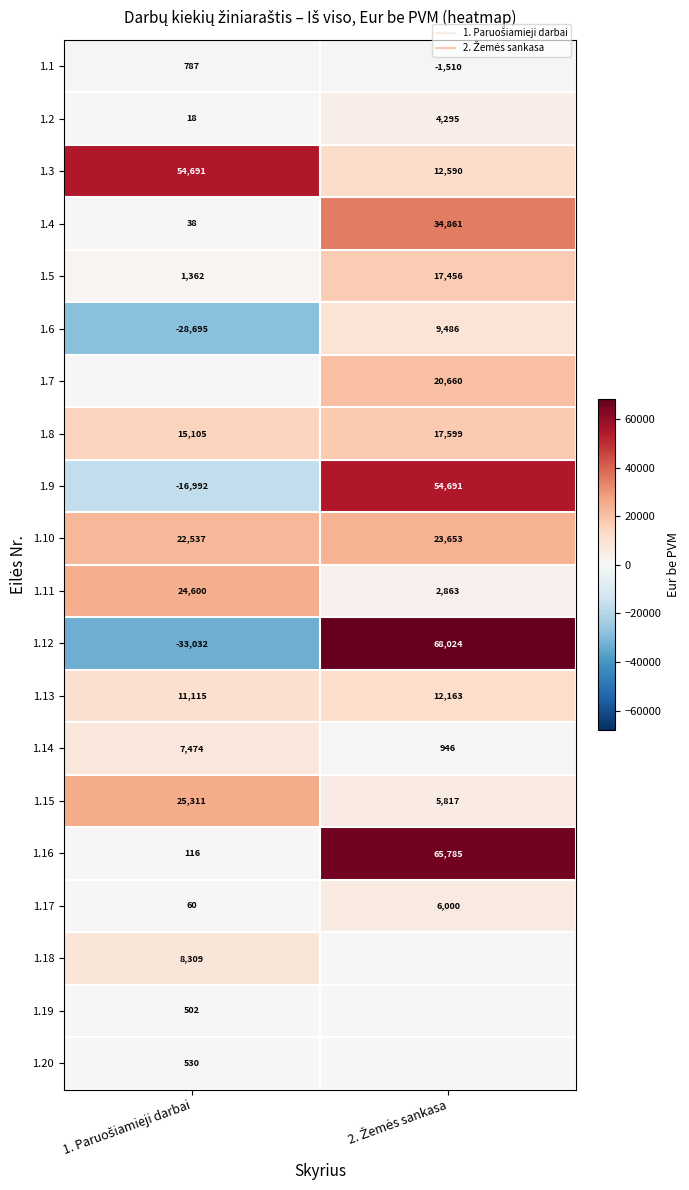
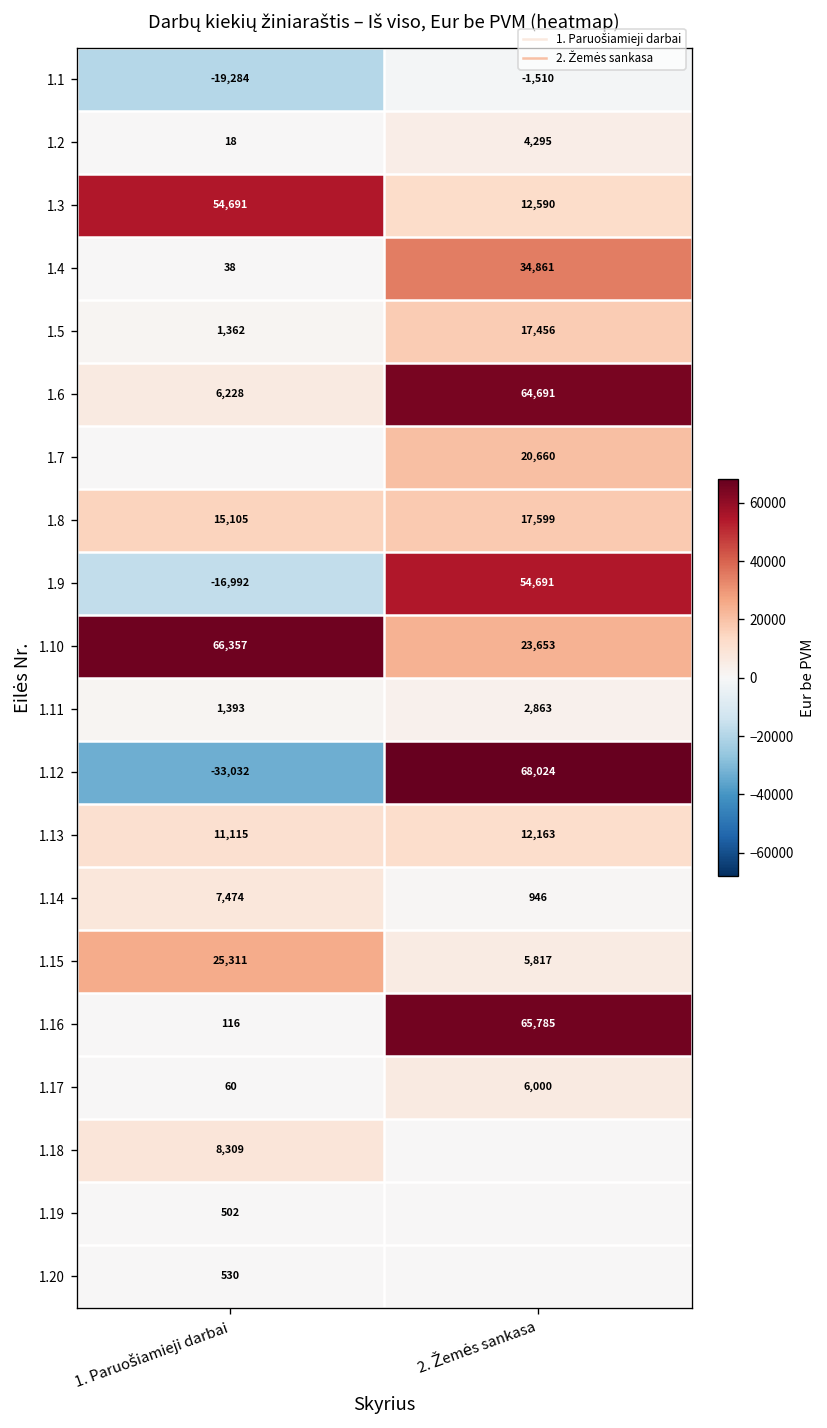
  {
    "1.1": {
-     "1. Paruošiamieji darbai": "787",
+     "1. Paruošiamieji darbai": "-19,284",
      "2. Žemės sankasa": "-1,510"
    },
    "1.2": {
      "1. Paruošiamieji darbai": "18",
      "2. Žemės sankasa": "4,295"
    },
    "1.3": {
      "1. Paruošiamieji darbai": "54,691",
      "2. Žemės sankasa": "12,590"
    },
    "1.4": {
      "1. Paruošiamieji darbai": "38",
      "2. Žemės sankasa": "34,861"
    },
    "1.5": {
      "1. Paruošiamieji darbai": "1,362",
      "2. Žemės sankasa": "17,456"
    },
    "1.6": {
-     "1. Paruošiamieji darbai": "-28,695",
-     "2. Žemės sankasa": "9,486"
+     "1. Paruošiamieji darbai": "6,228",
+     "2. Žemės sankasa": "64,691"
    },
    "1.7": {
      "2. Žemės sankasa": "20,660"
    },
    "1.8": {
      "1. Paruošiamieji darbai": "15,105",
      "2. Žemės sankasa": "17,599"
    },
    "1.9": {
      "1. Paruošiamieji darbai": "-16,992",
      "2. Žemės sankasa": "54,691"
    },
    "1.10": {
-     "1. Paruošiamieji darbai": "22,537",
+     "1. Paruošiamieji darbai": "66,357",
      "2. Žemės sankasa": "23,653"
    },
    "1.11": {
-     "1. Paruošiamieji darbai": "24,600",
+     "1. Paruošiamieji darbai": "1,393",
      "2. Žemės sankasa": "2,863"
    },
    "1.12": {
      "1. Paruošiamieji darbai": "-33,032",
      "2. Žemės sankasa": "68,024"
    },
    "1.13": {
      "1. Paruošiamieji darbai": "11,115",
      "2. Žemės sankasa": "12,163"
    },
    "1.14": {
      "1. Paruošiamieji darbai": "7,474",
      "2. Žemės sankasa": "946"
    },
    "1.15": {
      "1. Paruošiamieji darbai": "25,311",
      "2. Žemės sankasa": "5,817"
    },
    "1.16": {
      "1. Paruošiamieji darbai": "116",
      "2. Žemės sankasa": "65,785"
    },
    "1.17": {
      "1. Paruošiamieji darbai": "60",
      "2. Žemės sankasa": "6,000"
    },
    "1.18": {
      "1. Paruošiamieji darbai": "8,309"
    },
    "1.19": {
      "1. Paruošiamieji darbai": "502"
    },
    "1.20": {
      "1. Paruošiamieji darbai": "530"
    }
  }
